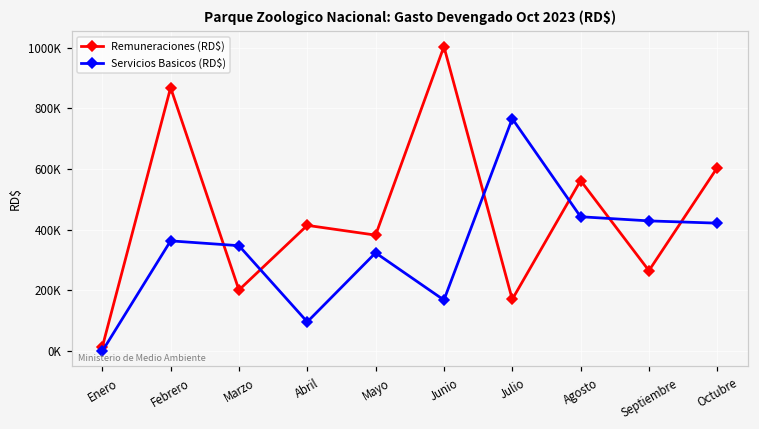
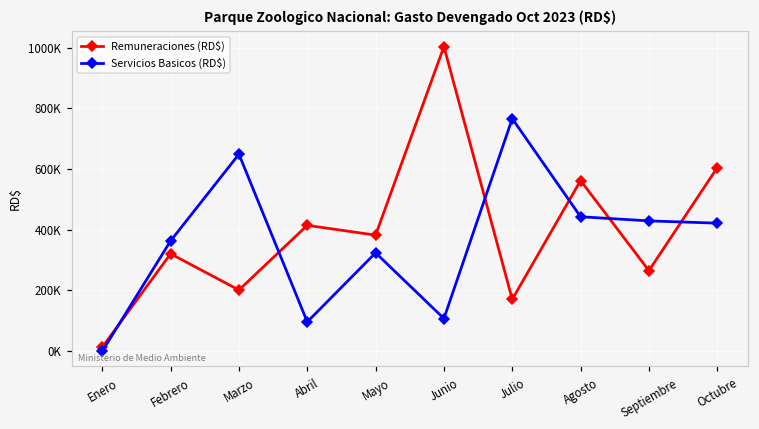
  {
    "Remuneraciones (RD$)": {
      "Enero": 10000,
-     "Febrero": 870000,
+     "Febrero": 320000,
      "Marzo": 200000,
      "Abril": 410000,
      "Mayo": 380000,
      "Junio": 1000000,
      "Julio": 170000,
      "Agosto": 560000,
      "Septiembre": 270000,
      "Octubre": 600000
    },
    "Servicios Basicos (RD$)": {
      "Enero": 0,
      "Febrero": 360000,
-     "Marzo": 350000,
+     "Marzo": 650000,
      "Abril": 100000,
      "Mayo": 320000,
-     "Junio": 170000,
+     "Junio": 110000,
      "Julio": 770000,
      "Agosto": 440000,
      "Septiembre": 430000,
      "Octubre": 420000
    }
  }
